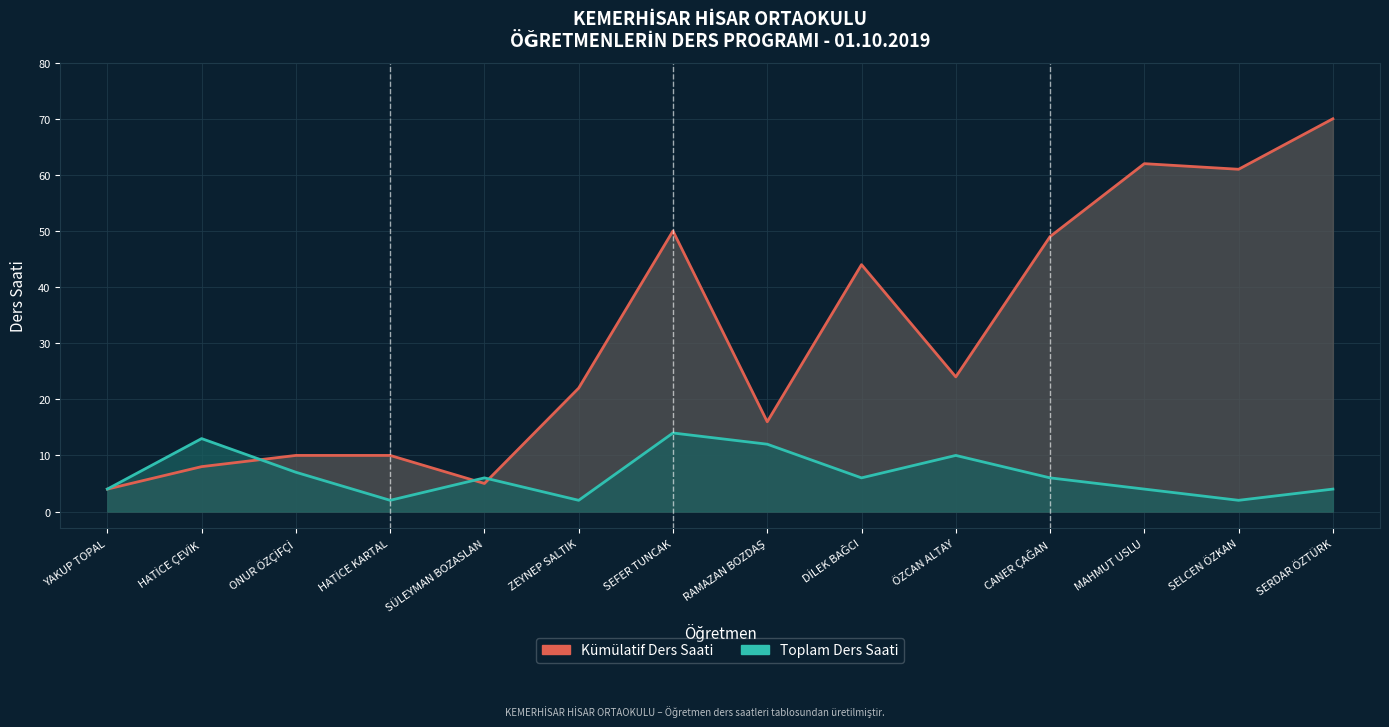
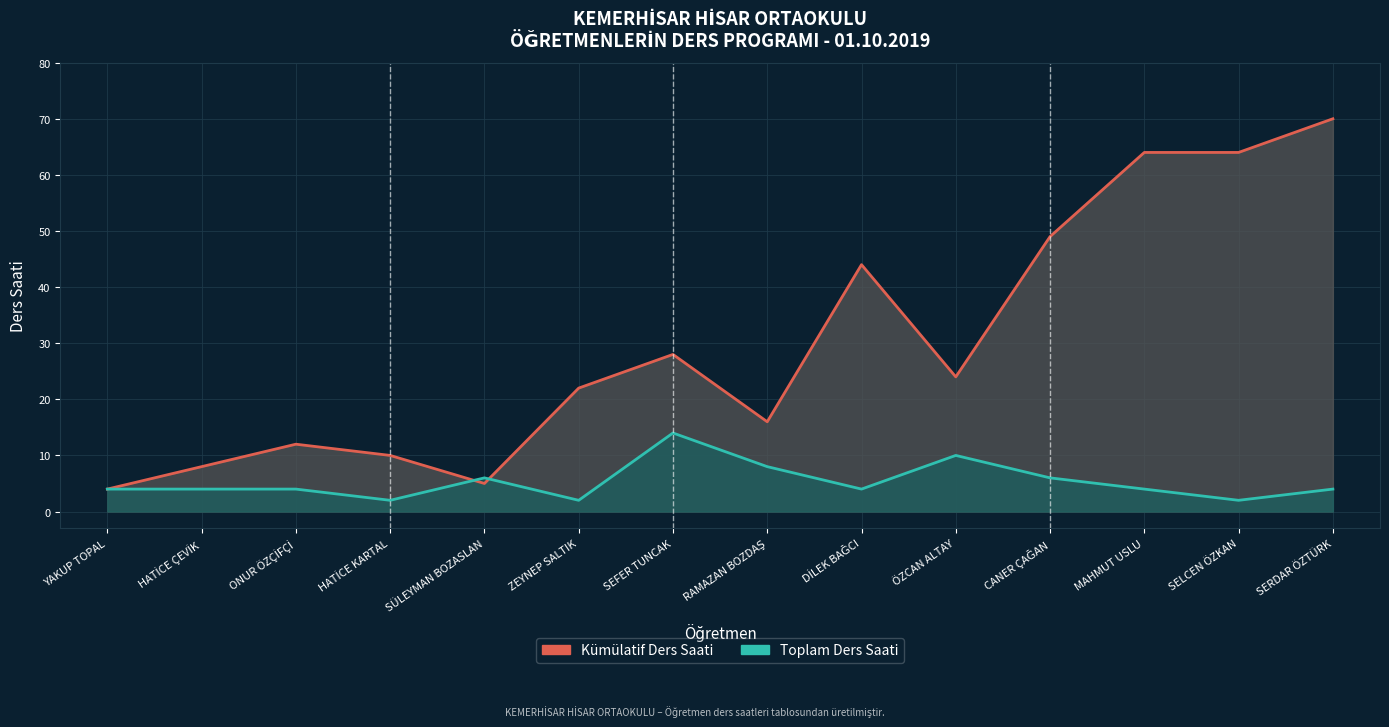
  {
    "Kümülatif Ders Saati": {
      "HATİCE ÇEVİK": 8,
-     "ONUR ÖZÇİFÇİ": 10,
+     "ONUR ÖZÇİFÇİ": 12,
      "HATİCE KARTAL": 10,
      "SÜLEYMAN BOZASLAN": 5,
      "ZEYNEP SALTIK": 22,
-     "SEFER TUNCAK": 50,
+     "SEFER TUNCAK": 28,
      "RAMAZAN BOZDAŞ": 16,
      "DİLEK BAĞCI": 44,
      "ÖZCAN ALTAY": 24,
      "CANER ÇAĞAN": 49,
-     "MAHMUT USLU": 62,
-     "SELCEN ÖZKAN": 61,
+     "MAHMUT USLU": 64,
+     "SELCEN ÖZKAN": 64,
      "SERDAR ÖZTÜRK": 70
    },
    "Toplam Ders Saati": {
-     "HATİCE ÇEVİK": 13,
-     "ONUR ÖZÇİFÇİ": 7,
+     "HATİCE ÇEVİK": 4,
+     "ONUR ÖZÇİFÇİ": 4,
      "HATİCE KARTAL": 2,
      "SÜLEYMAN BOZASLAN": 6,
      "ZEYNEP SALTIK": 2,
      "SEFER TUNCAK": 14,
-     "RAMAZAN BOZDAŞ": 12,
-     "DİLEK BAĞCI": 6,
+     "RAMAZAN BOZDAŞ": 8,
+     "DİLEK BAĞCI": 4,
      "ÖZCAN ALTAY": 10,
      "CANER ÇAĞAN": 6,
      "MAHMUT USLU": 4,
      "SELCEN ÖZKAN": 2,
      "SERDAR ÖZTÜRK": 4
    }
  }
